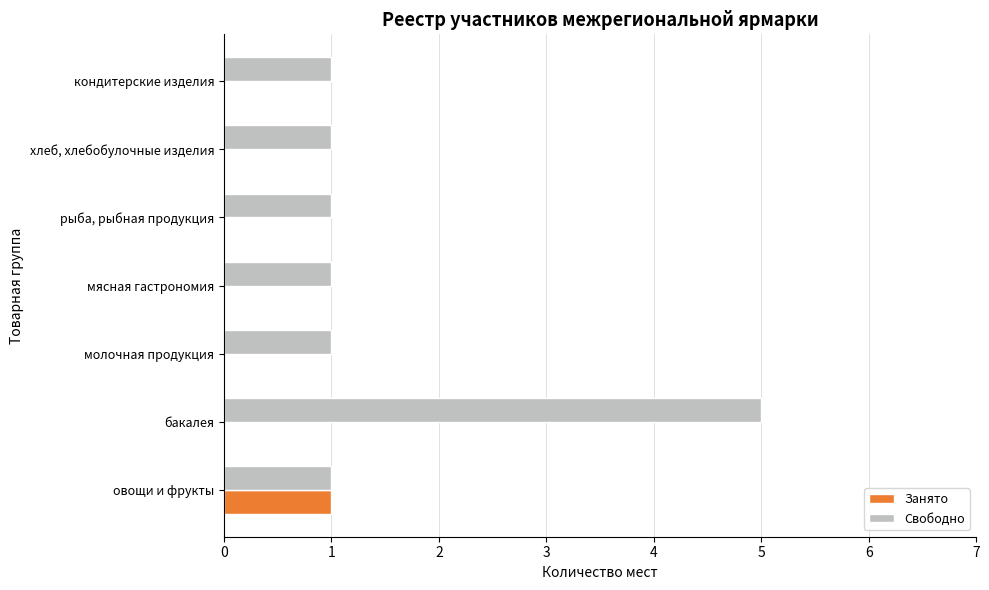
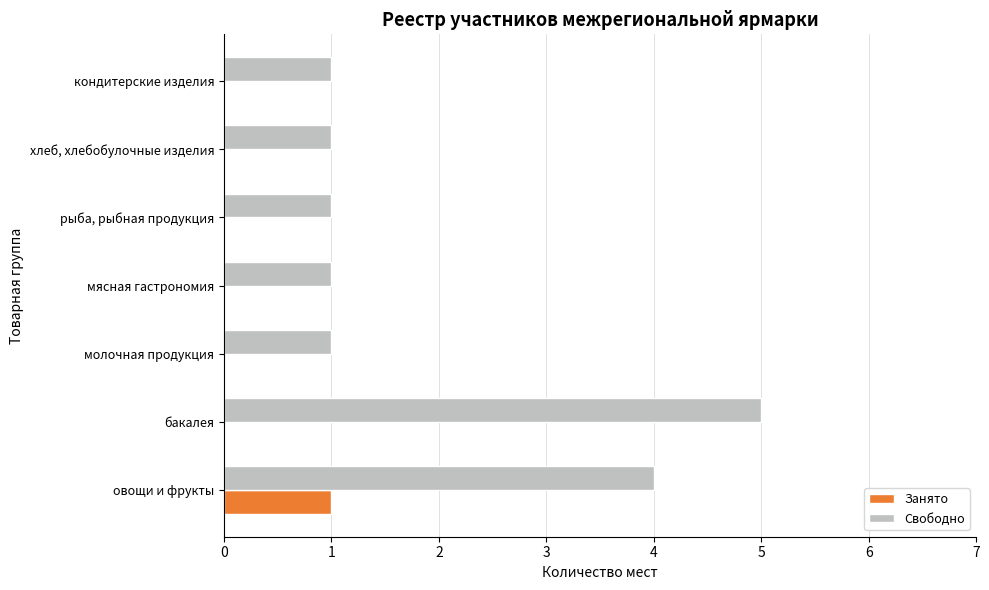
  {
    "Занято": {
      "кондитерские изделия": 0,
      "хлеб, хлебобулочные изделия": 0,
      "рыба, рыбная продукция": 0,
      "мясная гастрономия": 0,
      "молочная продукция": 0,
      "бакалея": 0,
      "овощи и фрукты": 1
    },
    "Свободно": {
      "кондитерские изделия": 1,
      "хлеб, хлебобулочные изделия": 1,
      "рыба, рыбная продукция": 1,
      "мясная гастрономия": 1,
      "молочная продукция": 1,
      "бакалея": 5,
-     "овощи и фрукты": 1
+     "овощи и фрукты": 4
    }
  }
